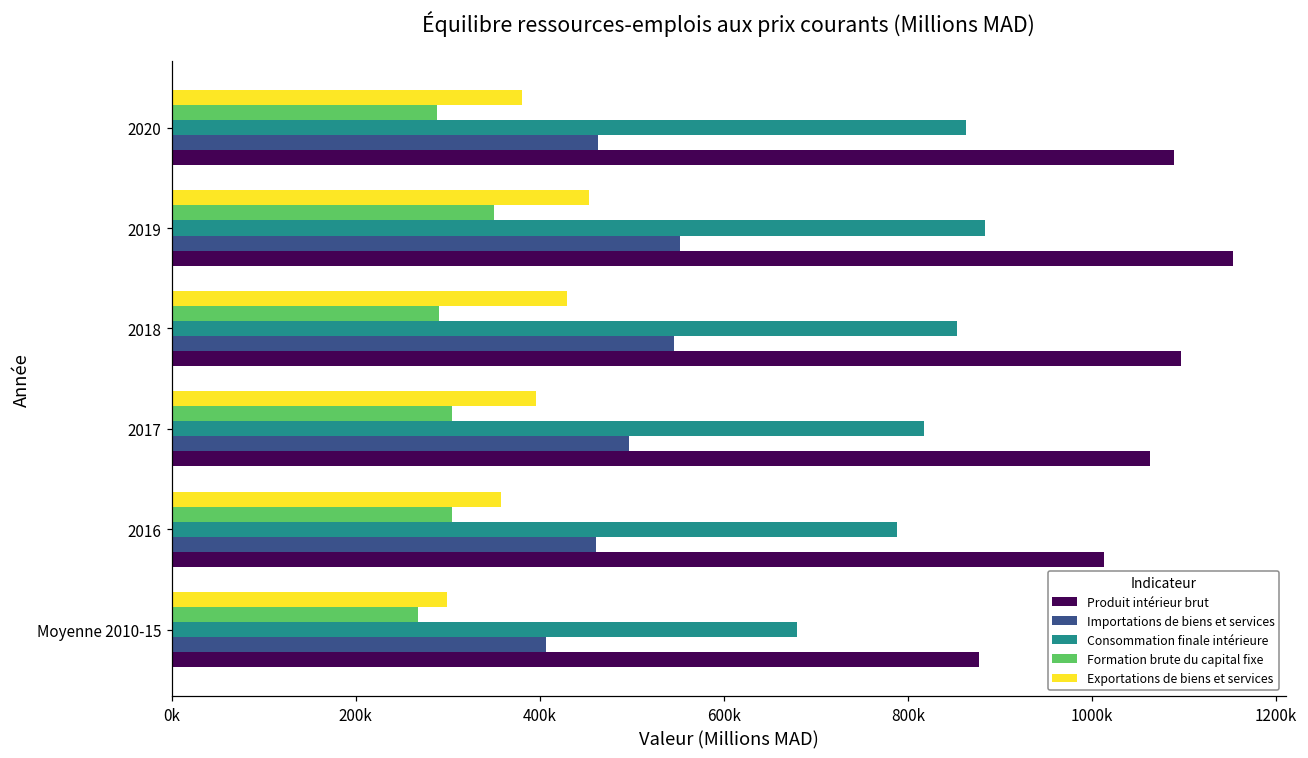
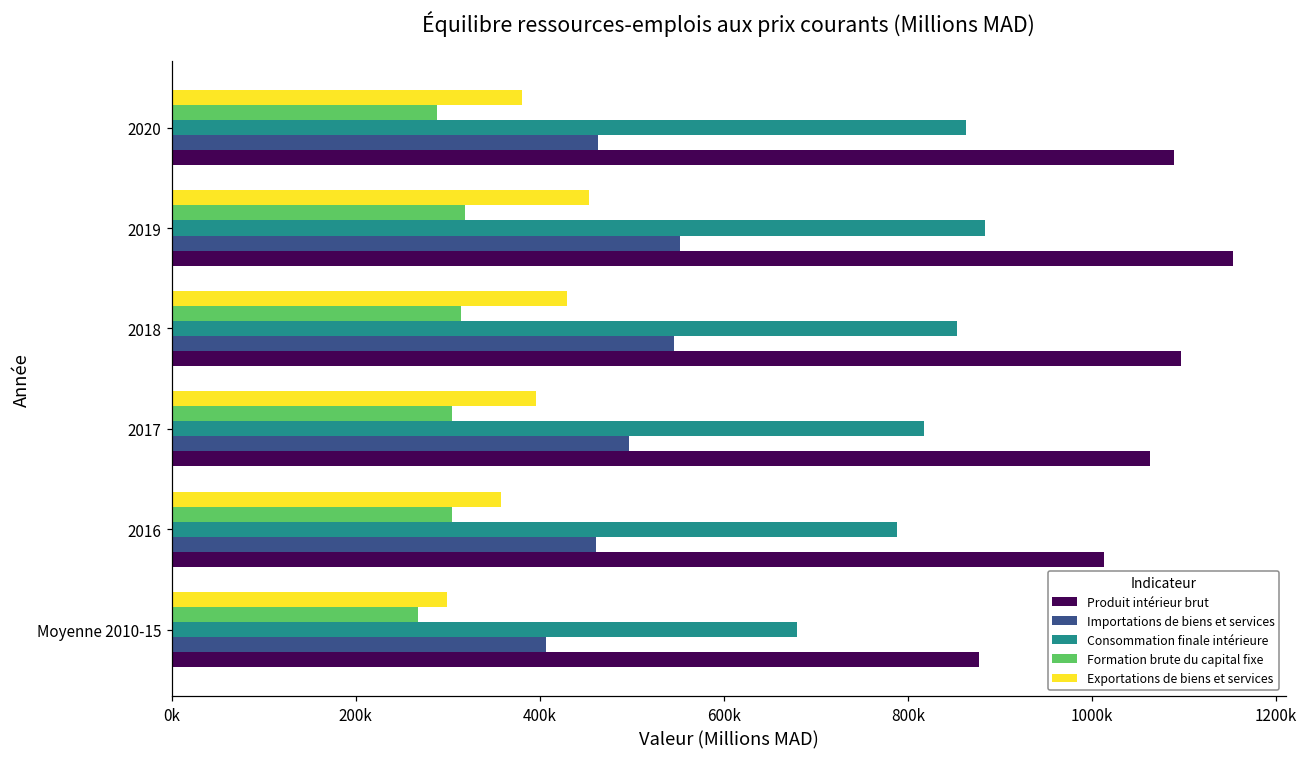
  {
    "Produit intérieur brut": {
      "2020": 1090000,
      "2019": 1150000,
      "2018": 1100000,
      "2017": 1060000,
      "2016": 1010000,
      "Moyenne 2010-15": 880000
    },
    "Importations de biens et services": {
      "2020": 460000,
      "2019": 550000,
      "2018": 550000,
      "2017": 500000,
      "2016": 460000,
      "Moyenne 2010-15": 410000
    },
    "Consommation finale intérieure": {
      "2020": 860000,
      "2019": 880000,
      "2018": 850000,
      "2017": 820000,
      "2016": 790000,
      "Moyenne 2010-15": 680000
    },
    "Formation brute du capital fixe": {
      "2020": 290000,
-     "2019": 350000,
-     "2018": 290000,
+     "2019": 320000,
+     "2018": 310000,
      "2017": 300000,
      "2016": 300000,
      "Moyenne 2010-15": 270000
    },
    "Exportations de biens et services": {
      "2020": 380000,
      "2019": 450000,
      "2018": 430000,
      "2017": 400000,
      "2016": 360000,
      "Moyenne 2010-15": 300000
    }
  }
